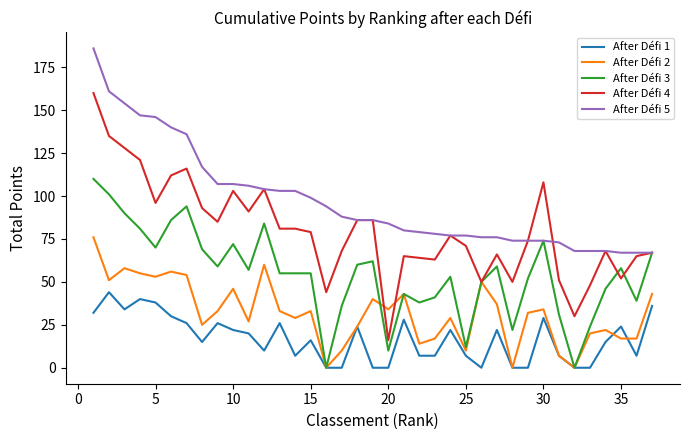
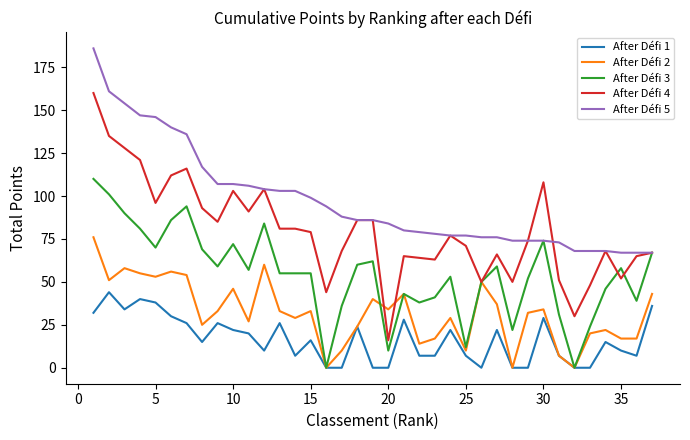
  {
    "After Défi 1": {
      "5": 38,
      "10": 22,
      "15": 16,
      "20": 0,
      "25": 7,
      "30": 29,
-     "35": 24
+     "35": 10
    },
    "After Défi 2": {
      "5": 53,
      "10": 46,
      "15": 33,
      "20": 34,
      "25": 10,
      "30": 34,
      "35": 17
    },
    "After Défi 3": {
      "5": 70,
      "10": 72,
      "15": 55,
      "20": 10,
      "25": 12,
      "35": 58
    },
    "After Défi 4": {
      "5": 96,
      "10": 103,
      "15": 79,
      "20": 16,
      "25": 71,
      "30": 108,
      "35": 52
    },
    "After Défi 5": {
      "5": 146,
      "10": 107,
      "15": 99,
      "20": 84,
      "25": 77,
      "35": 67
    }
  }
